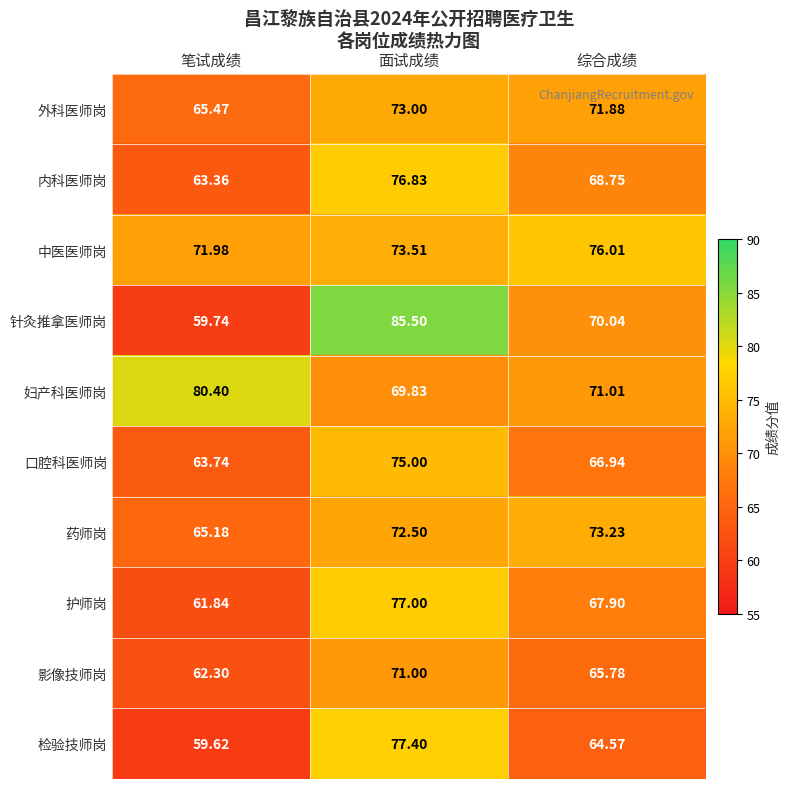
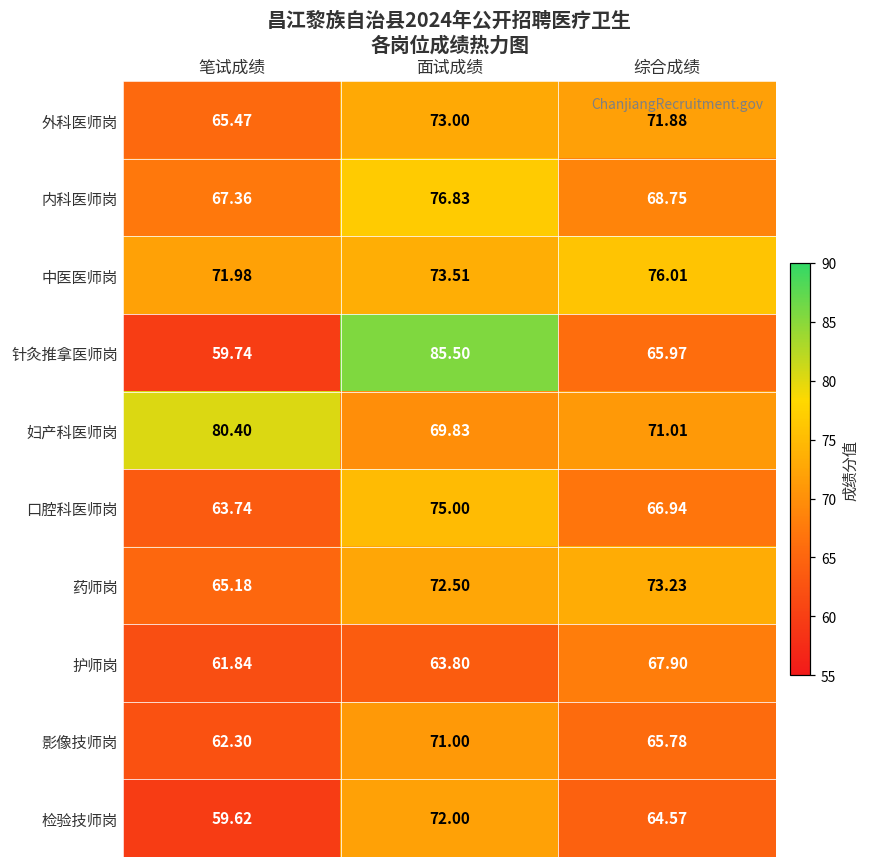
  {
    "外科医师岗": {
      "笔试成绩": 65.47,
      "面试成绩": 73.00
    },
    "内科医师岗": {
-     "笔试成绩": 63.36,
+     "笔试成绩": 67.36,
      "面试成绩": 76.83,
      "综合成绩": 68.75
    },
    "中医医师岗": {
      "笔试成绩": 71.98,
      "面试成绩": 73.51,
      "综合成绩": 76.01
    },
    "针灸推拿医师岗": {
      "笔试成绩": 59.74,
      "面试成绩": 85.50,
-     "综合成绩": 70.04
+     "综合成绩": 65.97
    },
    "妇产科医师岗": {
      "笔试成绩": 80.40,
      "面试成绩": 69.83,
      "综合成绩": 71.01
    },
    "口腔科医师岗": {
      "笔试成绩": 63.74,
      "面试成绩": 75.00,
      "综合成绩": 66.94
    },
    "药师岗": {
      "笔试成绩": 65.18,
      "面试成绩": 72.50,
      "综合成绩": 73.23
    },
    "护师岗": {
      "笔试成绩": 61.84,
-     "面试成绩": 77.00,
+     "面试成绩": 63.80,
      "综合成绩": 67.90
    },
    "影像技师岗": {
      "笔试成绩": 62.30,
      "面试成绩": 71.00,
      "综合成绩": 65.78
    },
    "检验技师岗": {
      "笔试成绩": 59.62,
-     "面试成绩": 77.40,
+     "面试成绩": 72.00,
      "综合成绩": 64.57
    }
  }
